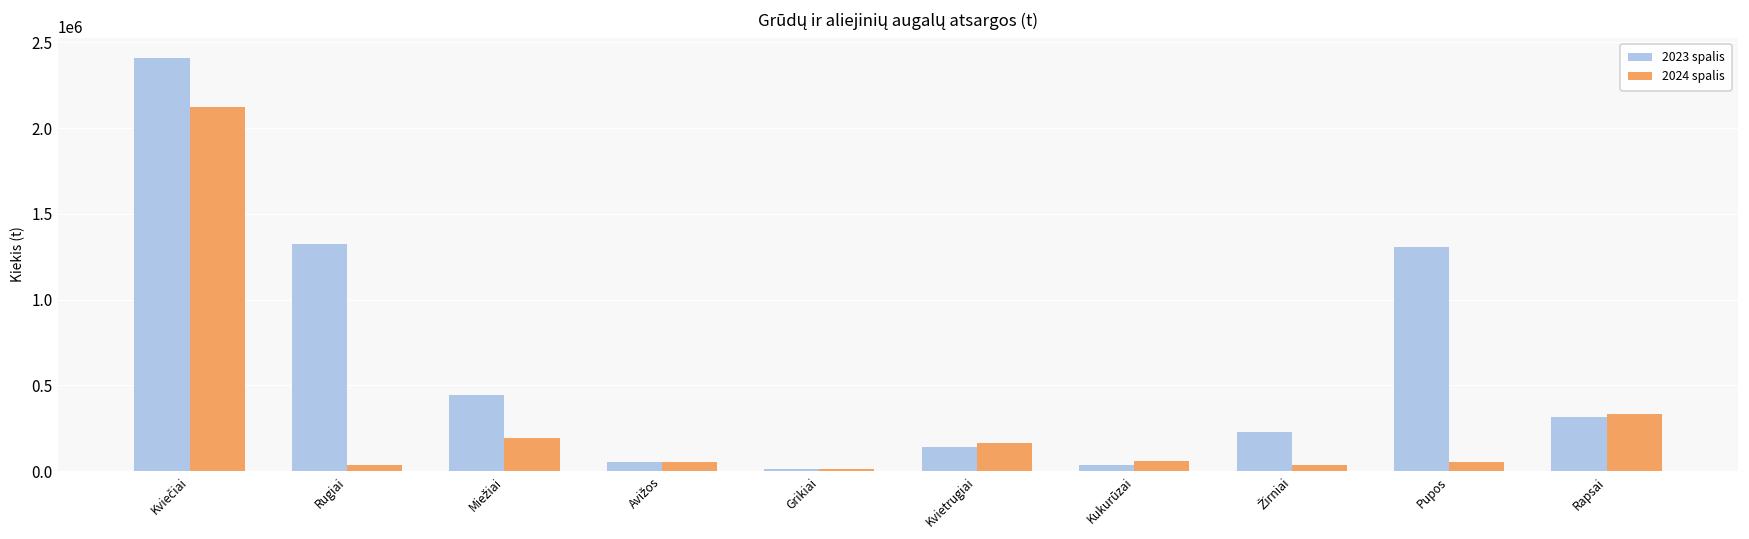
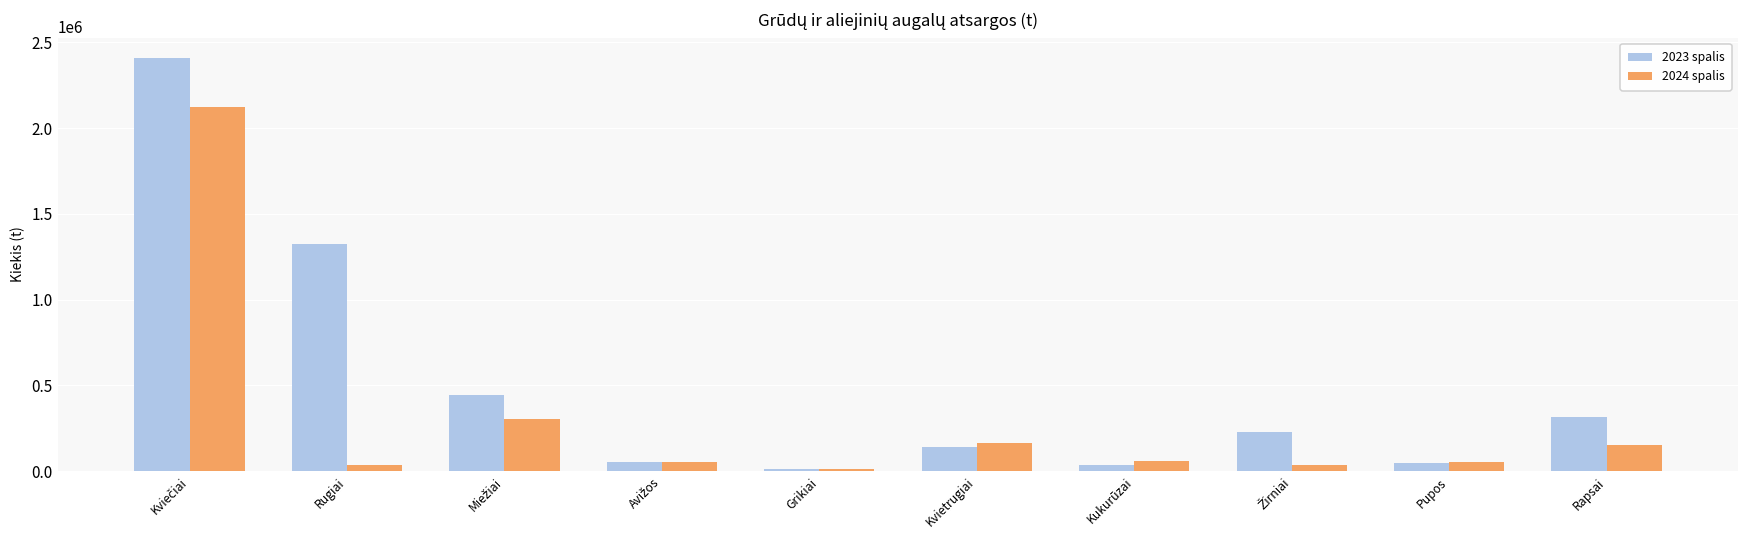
  {
    "2023 spalis": {
      "Kviečiai": 2410000,
      "Rugiai": 1330000,
      "Miežiai": 440000,
      "Avižos": 50000,
      "Kvietrugiai": 140000,
      "Kukurūzai": 40000,
      "Žirniai": 230000,
-     "Pupos": 1310000,
+     "Pupos": 50000,
      "Rapsai": 310000
    },
    "2024 spalis": {
      "Kviečiai": 2120000,
      "Rugiai": 40000,
-     "Miežiai": 190000,
+     "Miežiai": 300000,
      "Avižos": 50000,
      "Kvietrugiai": 160000,
      "Kukurūzai": 60000,
      "Žirniai": 40000,
      "Pupos": 50000,
-     "Rapsai": 330000
+     "Rapsai": 150000
    }
  }
